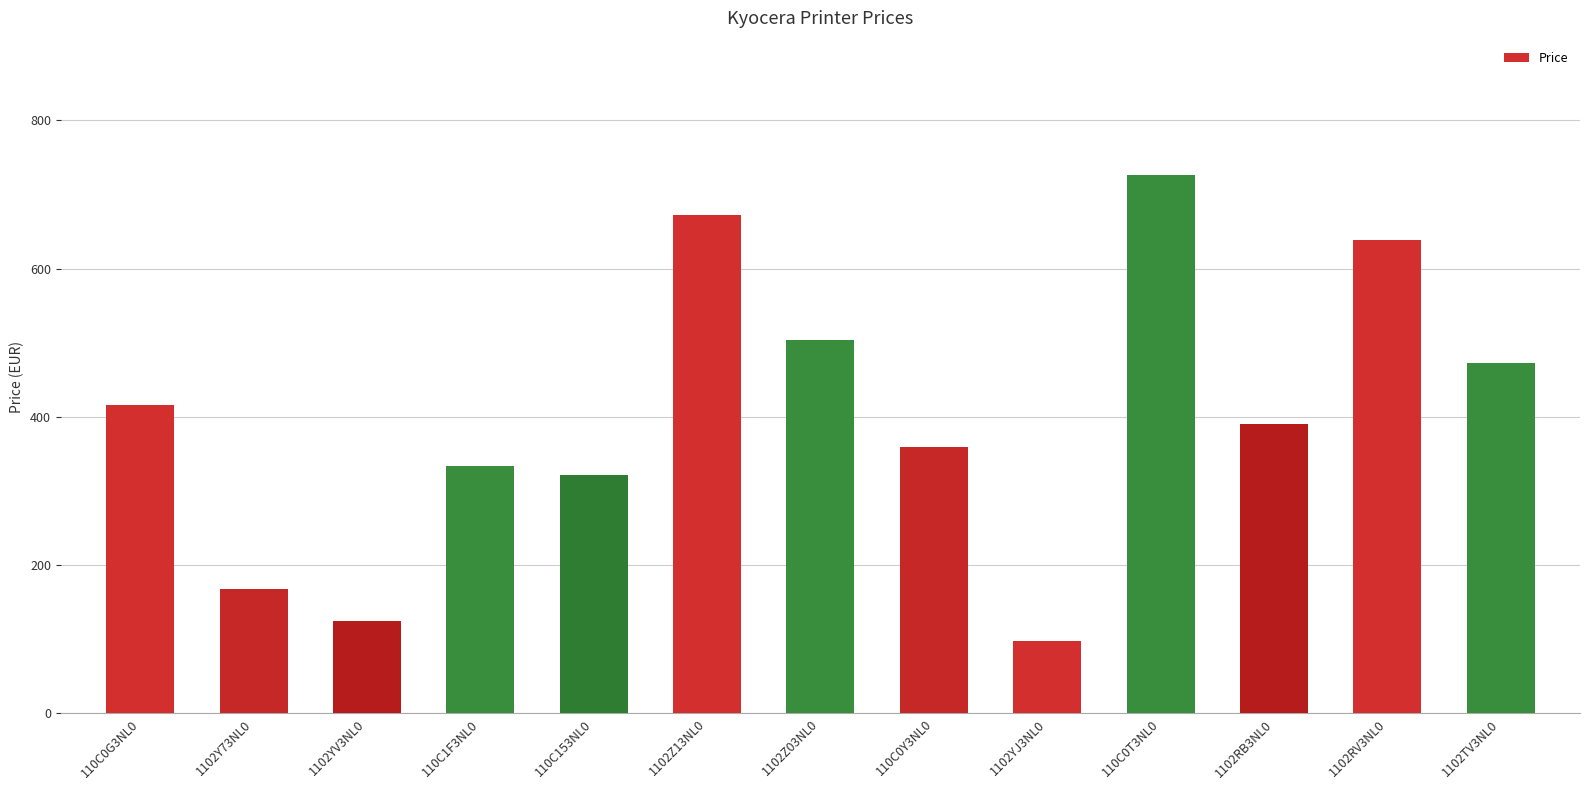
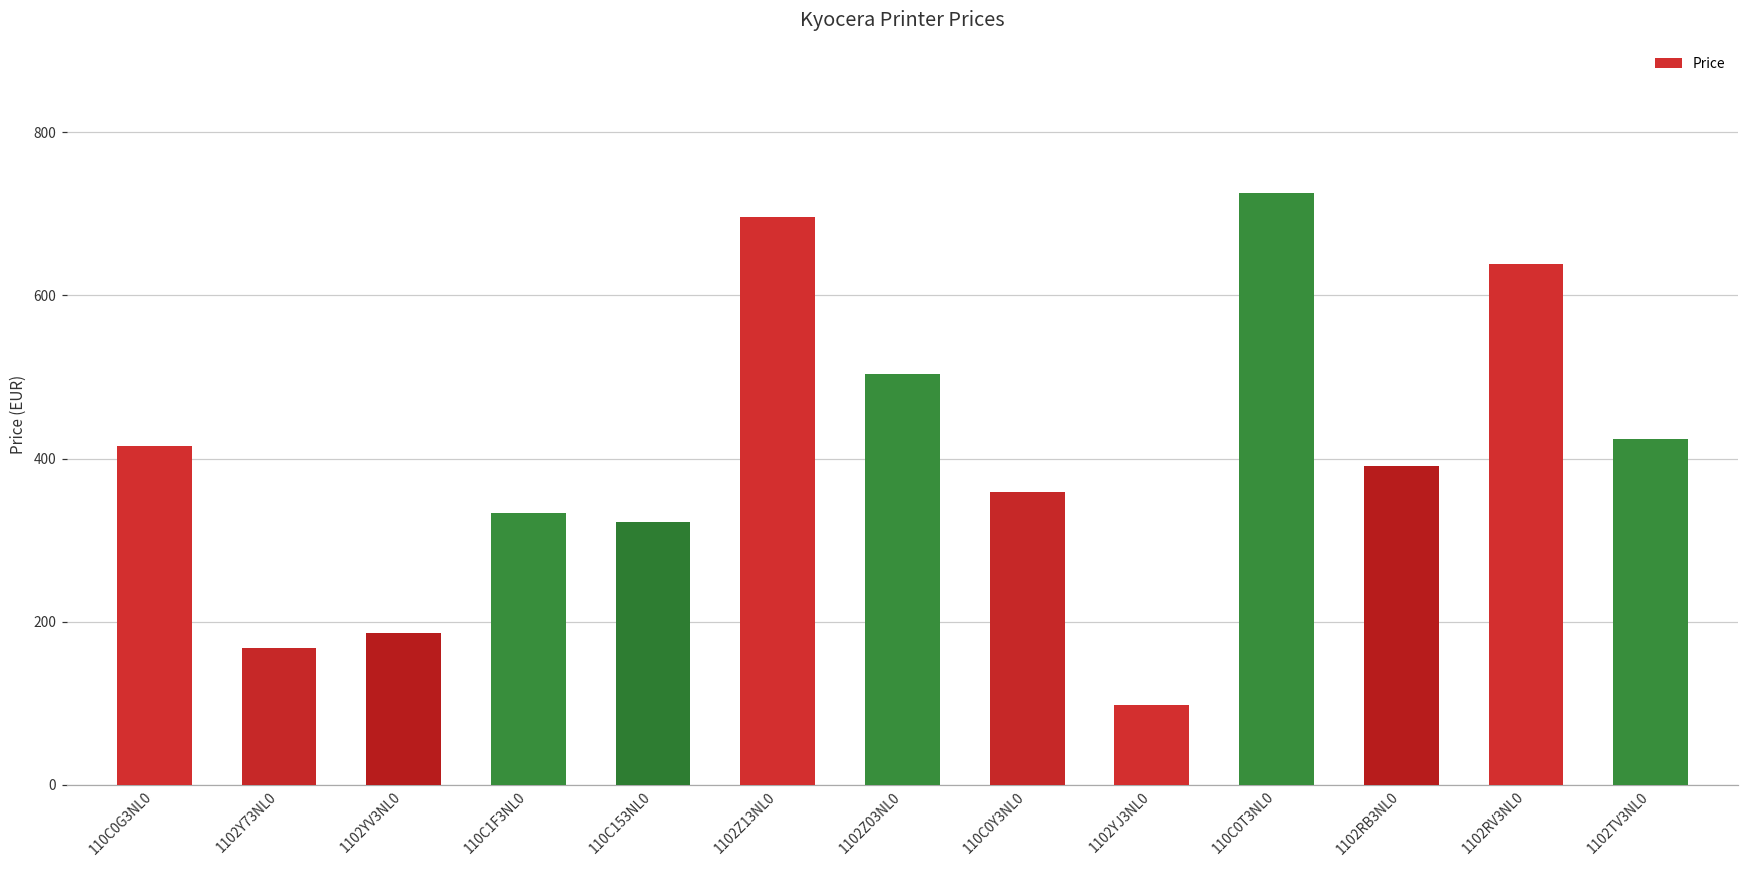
  {
    "110C0G3NL0": 420,
    "1102Y73NL0": 170,
-   "1102YV3NL0": 130,
+   "1102YV3NL0": 190,
    "110C1F3NL0": 330,
    "110C153NL0": 320,
-   "1102Z13NL0": 670,
+   "1102Z13NL0": 700,
    "1102Z03NL0": 500,
    "110C0Y3NL0": 360,
    "1102YJ3NL0": 100,
    "110C0T3NL0": 730,
    "1102RB3NL0": 390,
    "1102RV3NL0": 640,
-   "1102TV3NL0": 470
+   "1102TV3NL0": 420
  }
